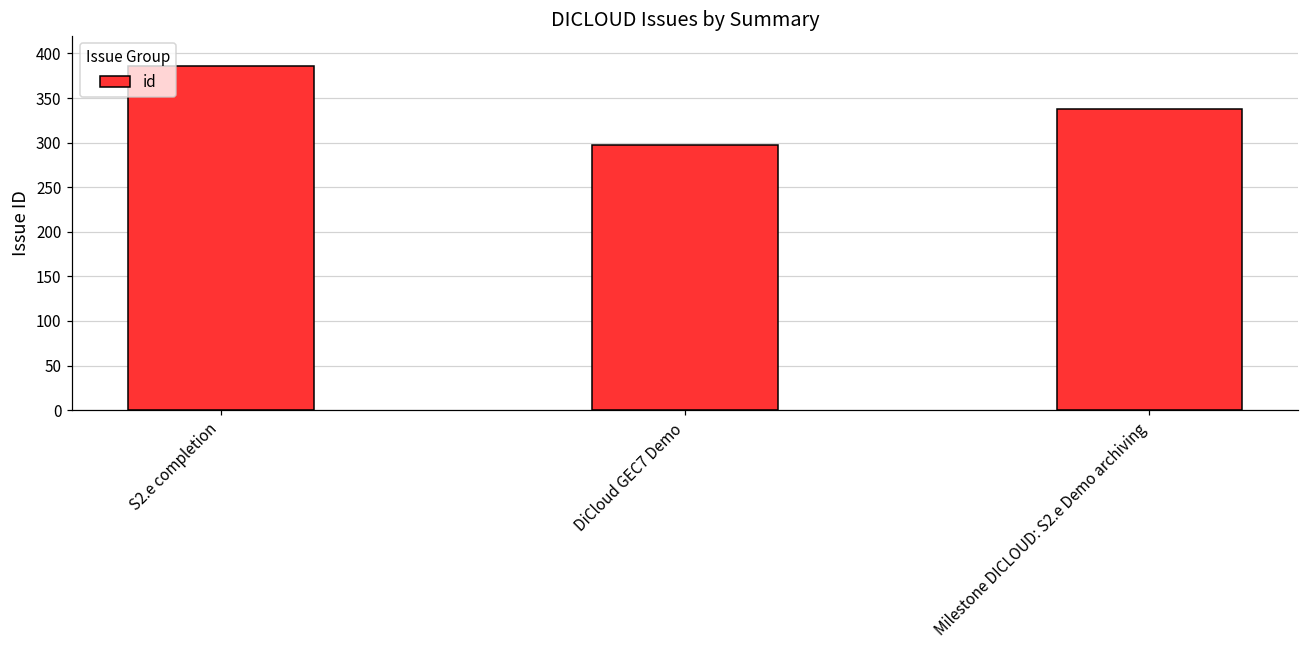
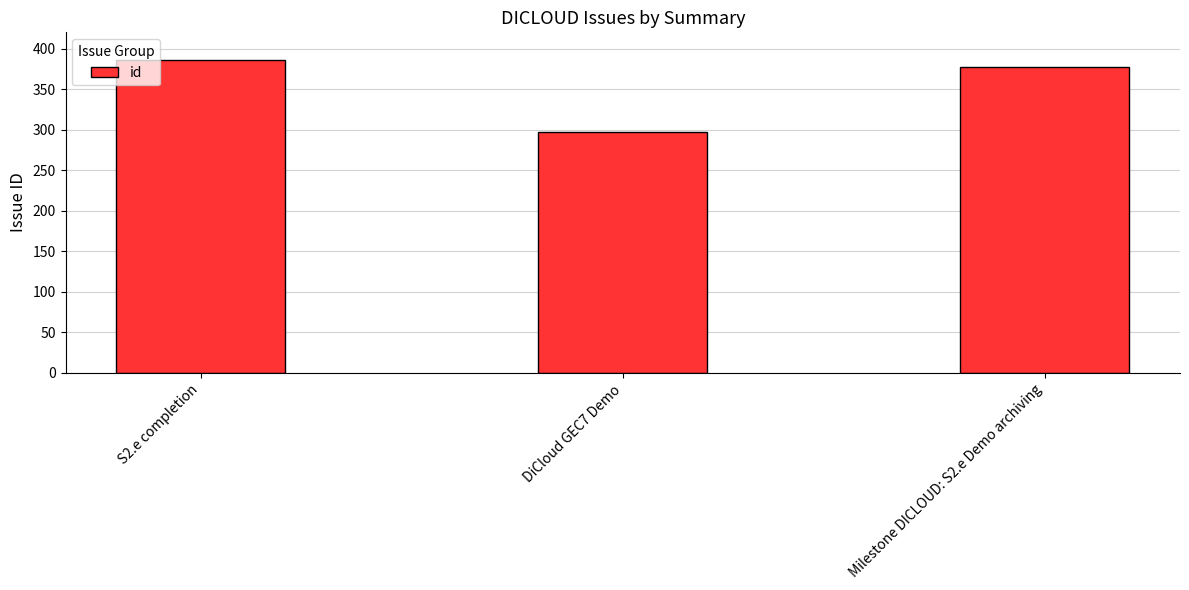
  {
    "S2.e completion": 390,
    "DiCloud GEC7 Demo": 300,
-   "Milestone DICLOUD: S2.e Demo archiving": 340
+   "Milestone DICLOUD: S2.e Demo archiving": 380
  }
